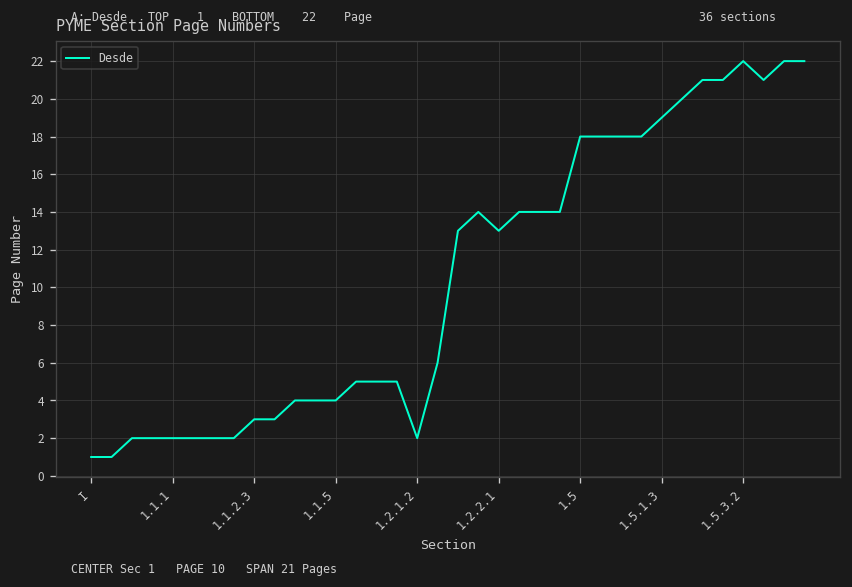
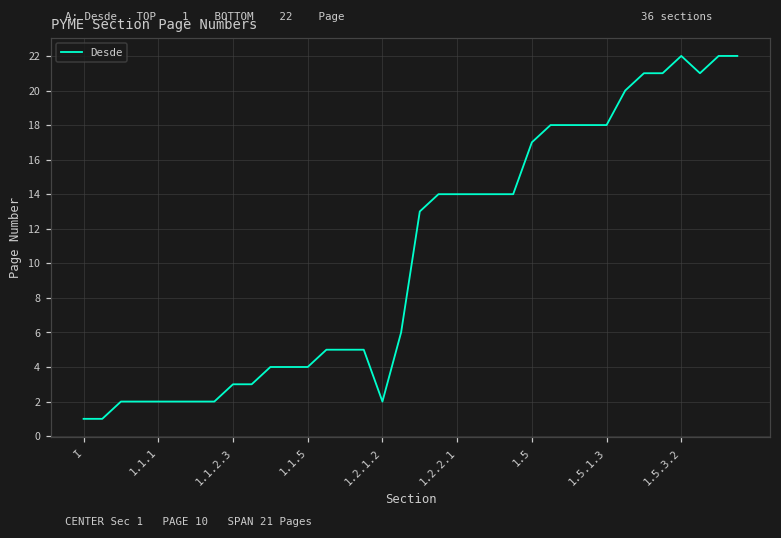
  {
    "I": 1,
    "1.1.1": 2,
    "1.1.2.3": 3,
    "1.1.5": 4,
    "1.2.1.2": 2,
-   "1.2.2.1": 13,
-   "1.5": 18,
-   "1.5.1.3": 19,
+   "1.2.2.1": 14,
+   "1.5": 17,
+   "1.5.1.3": 18,
    "1.5.3.2": 22
  }
